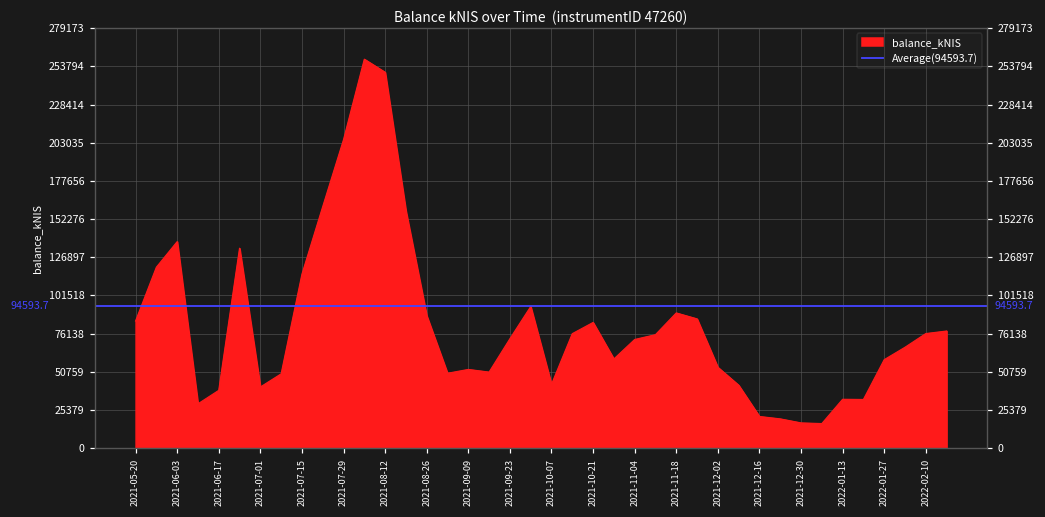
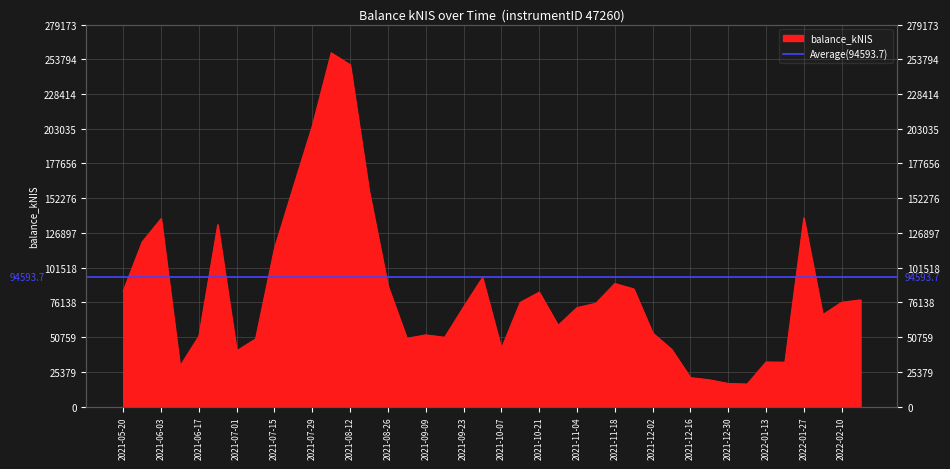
  {
    "2021-05-20": 85000,
    "2021-06-03": 137000,
-   "2021-06-17": 38000,
+   "2021-06-17": 51000,
    "2021-07-01": 41000,
    "2021-07-15": 116000,
    "2021-07-29": 205000,
    "2021-08-12": 250000,
    "2021-08-26": 88000,
    "2021-09-09": 52000,
    "2021-09-23": 73000,
    "2021-10-07": 42000,
    "2021-10-21": 84000,
    "2021-11-04": 72000,
    "2021-11-18": 90000,
    "2021-12-02": 54000,
    "2021-12-16": 21000,
    "2021-12-30": 17000,
    "2022-01-13": 33000,
-   "2022-01-27": 59000,
+   "2022-01-27": 138000,
    "2022-02-10": 76000
  }
